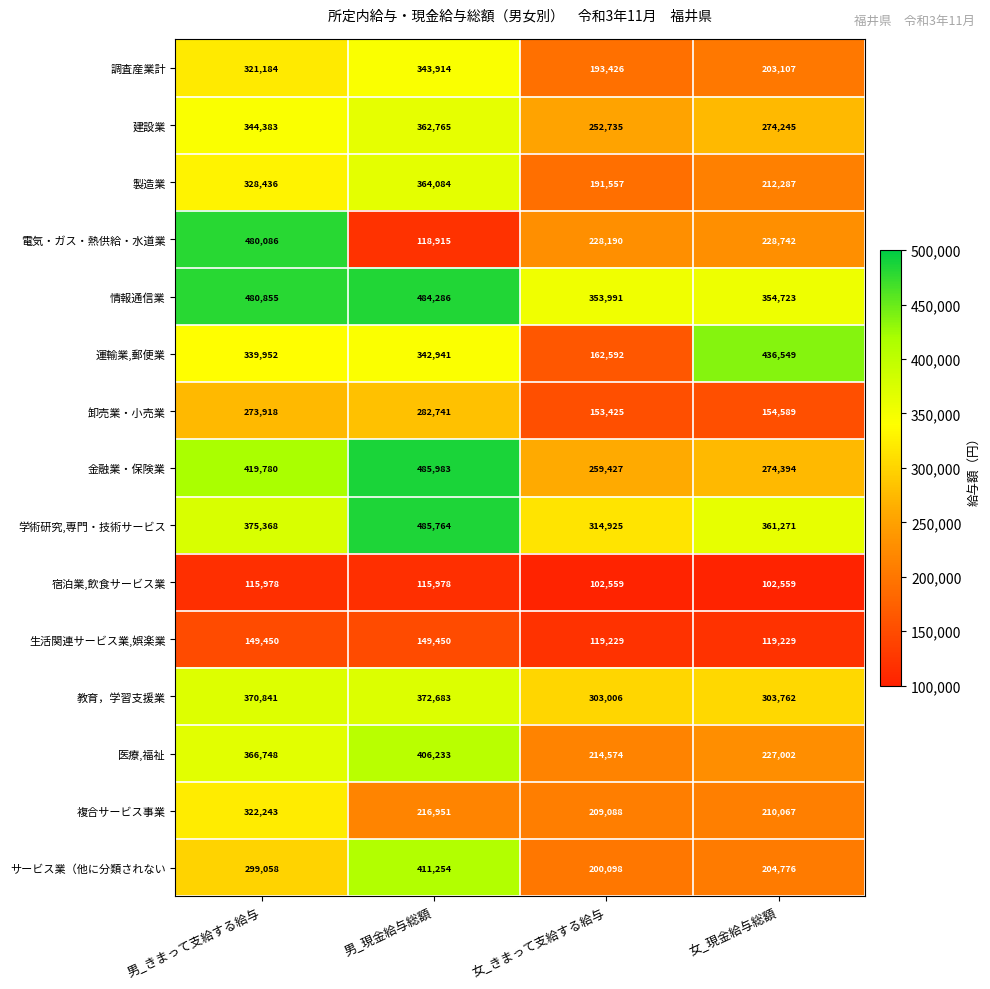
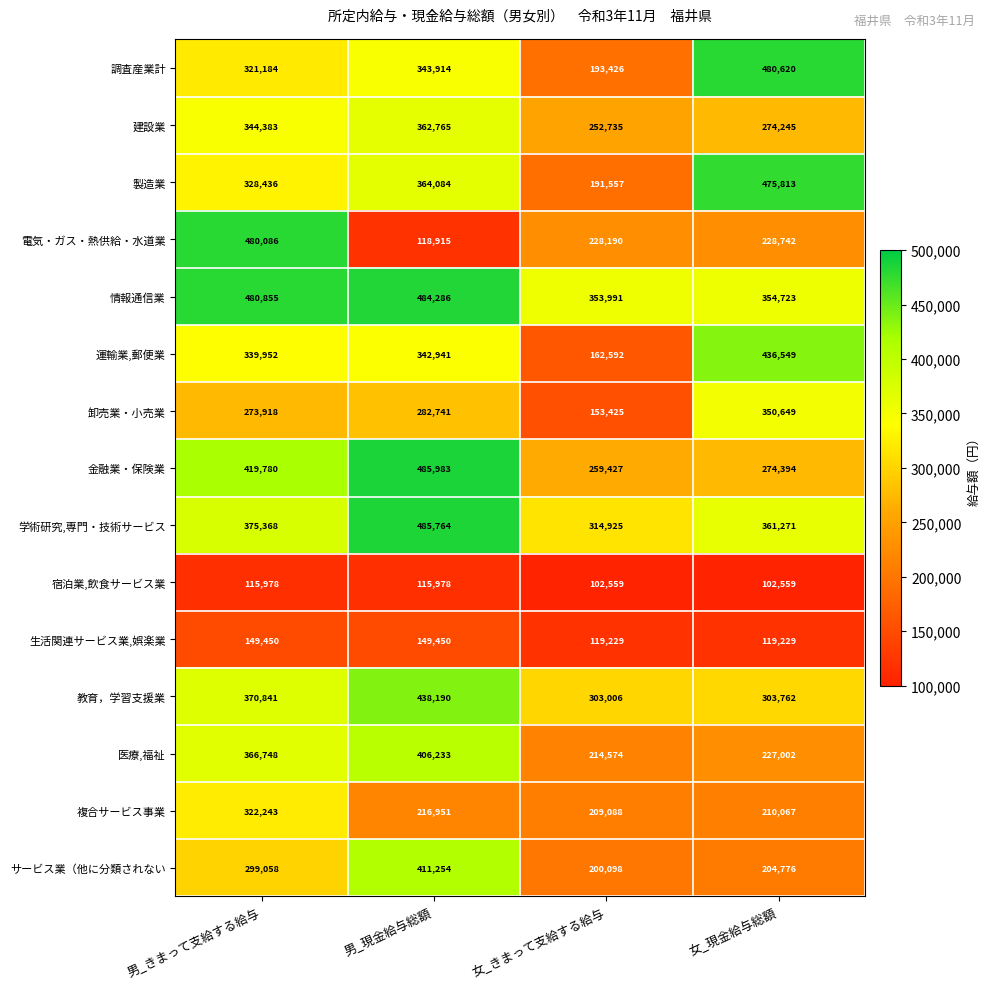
  {
    "調査産業計": {
      "男_きまって支給する給与": "321,184",
      "男_現金給与総額": "343,914",
      "女_きまって支給する給与": "193,426",
-     "女_現金給与総額": "203,107"
+     "女_現金給与総額": "480,620"
    },
    "建設業": {
      "男_きまって支給する給与": "344,383",
      "男_現金給与総額": "362,765",
      "女_きまって支給する給与": "252,735",
      "女_現金給与総額": "274,245"
    },
    "製造業": {
      "男_きまって支給する給与": "328,436",
      "男_現金給与総額": "364,084",
      "女_きまって支給する給与": "191,557",
-     "女_現金給与総額": "212,287"
+     "女_現金給与総額": "475,813"
    },
    "電気・ガス・熱供給・水道業": {
      "男_きまって支給する給与": "480,086",
      "男_現金給与総額": "118,915",
      "女_きまって支給する給与": "228,190",
      "女_現金給与総額": "228,742"
    },
    "情報通信業": {
      "男_きまって支給する給与": "480,855",
      "男_現金給与総額": "484,286",
      "女_きまって支給する給与": "353,991",
      "女_現金給与総額": "354,723"
    },
    "運輸業,郵便業": {
      "男_きまって支給する給与": "339,952",
      "男_現金給与総額": "342,941",
      "女_きまって支給する給与": "162,592",
      "女_現金給与総額": "436,549"
    },
    "卸売業・小売業": {
      "男_きまって支給する給与": "273,918",
      "男_現金給与総額": "282,741",
      "女_きまって支給する給与": "153,425",
-     "女_現金給与総額": "154,589"
+     "女_現金給与総額": "350,649"
    },
    "金融業・保険業": {
      "男_きまって支給する給与": "419,780",
      "男_現金給与総額": "485,983",
      "女_きまって支給する給与": "259,427",
      "女_現金給与総額": "274,394"
    },
    "学術研究,専門・技術サービス": {
      "男_きまって支給する給与": "375,368",
      "男_現金給与総額": "485,764",
      "女_きまって支給する給与": "314,925",
      "女_現金給与総額": "361,271"
    },
    "宿泊業,飲食サービス業": {
      "男_きまって支給する給与": "115,978",
      "男_現金給与総額": "115,978",
      "女_きまって支給する給与": "102,559",
      "女_現金給与総額": "102,559"
    },
    "生活関連サービス業,娯楽業": {
      "男_きまって支給する給与": "149,450",
      "男_現金給与総額": "149,450",
      "女_きまって支給する給与": "119,229",
      "女_現金給与総額": "119,229"
    },
    "教育，学習支援業": {
      "男_きまって支給する給与": "370,841",
-     "男_現金給与総額": "372,683",
+     "男_現金給与総額": "438,190",
      "女_きまって支給する給与": "303,006",
      "女_現金給与総額": "303,762"
    },
    "医療,福祉": {
      "男_きまって支給する給与": "366,748",
      "男_現金給与総額": "406,233",
      "女_きまって支給する給与": "214,574",
      "女_現金給与総額": "227,002"
    },
    "複合サービス事業": {
      "男_きまって支給する給与": "322,243",
      "男_現金給与総額": "216,951",
      "女_きまって支給する給与": "209,088",
      "女_現金給与総額": "210,067"
    },
    "サービス業（他に分類されない": {
      "男_きまって支給する給与": "299,058",
      "男_現金給与総額": "411,254",
      "女_きまって支給する給与": "200,098",
      "女_現金給与総額": "204,776"
    }
  }
